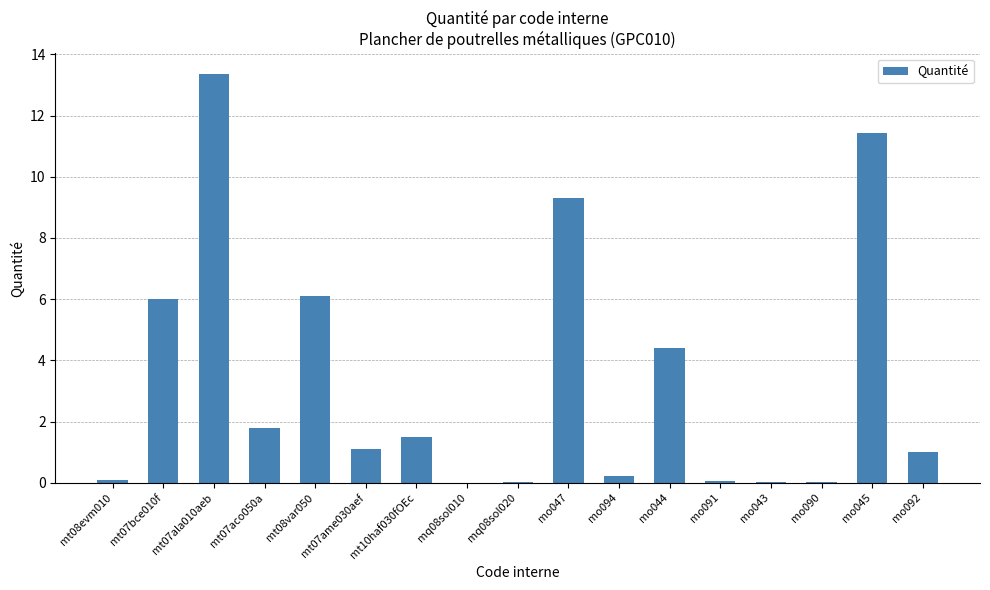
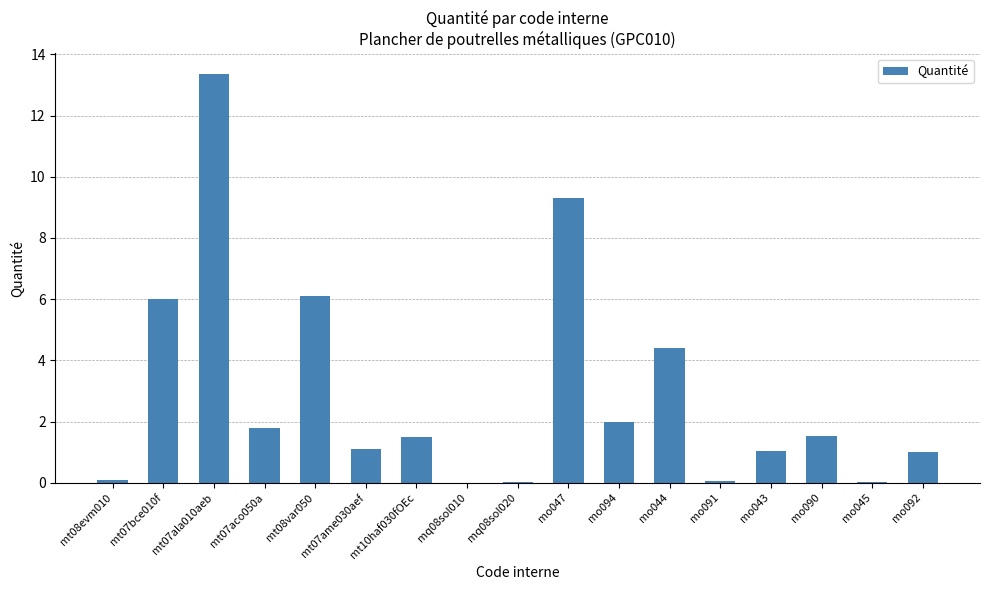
  {
    "mt08evm010": 0.1,
    "mt07bce010f": 6.0,
    "mt07ala010aeb": 13.4,
    "mt07aco050a": 1.8,
    "mt08var050": 6.1,
    "mt07ame030aef": 1.1,
    "mt10haf030fOEc": 1.5,
    "mo047": 9.3,
-   "mo094": 0.2,
+   "mo094": 2.0,
    "mo044": 4.4,
-   "mo043": 0.0,
-   "mo090": 0.0,
-   "mo045": 11.4,
+   "mo043": 1.0,
+   "mo090": 1.5,
+   "mo045": 0.0,
    "mo092": 1.0
  }
